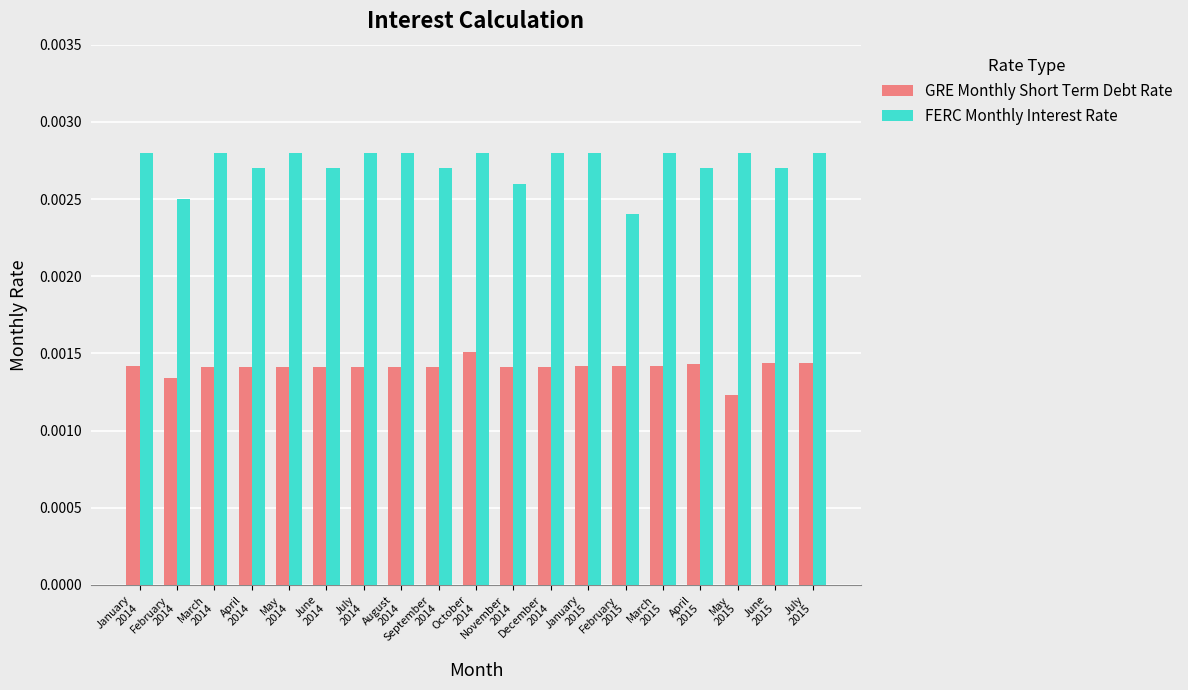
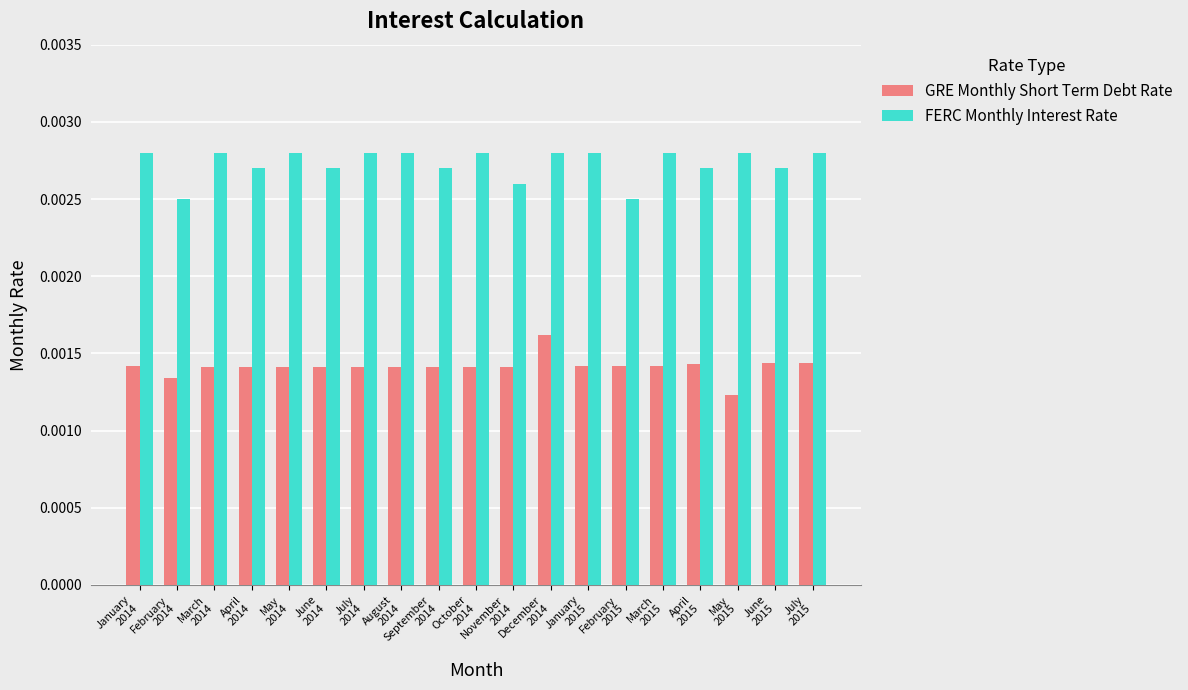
  {
    "GRE Monthly Short Term Debt Rate": {
      "January 2014": 0.00142,
      "February 2014": 0.00134,
      "March 2014": 0.00141,
      "April 2014": 0.00141,
      "May 2014": 0.00141,
      "June 2014": 0.00141,
      "July 2014": 0.00141,
      "August 2014": 0.00141,
      "September 2014": 0.00141,
-     "October 2014": 0.00151,
+     "October 2014": 0.00141,
      "November 2014": 0.00141,
-     "December 2014": 0.00141,
+     "December 2014": 0.00162,
      "January 2015": 0.00142,
      "February 2015": 0.00142,
      "March 2015": 0.00142,
      "April 2015": 0.00143,
      "May 2015": 0.00123,
      "June 2015": 0.00144,
      "July 2015": 0.00144
    },
    "FERC Monthly Interest Rate": {
      "January 2014": 0.0028,
      "February 2014": 0.0025,
      "March 2014": 0.0028,
      "April 2014": 0.0027,
      "May 2014": 0.0028,
      "June 2014": 0.0027,
      "July 2014": 0.0028,
      "August 2014": 0.0028,
      "September 2014": 0.0027,
      "October 2014": 0.0028,
      "November 2014": 0.0026,
      "December 2014": 0.0028,
      "January 2015": 0.0028,
-     "February 2015": 0.0024,
+     "February 2015": 0.0025,
      "March 2015": 0.0028,
      "April 2015": 0.0027,
      "May 2015": 0.0028,
      "June 2015": 0.0027,
      "July 2015": 0.0028
    }
  }
